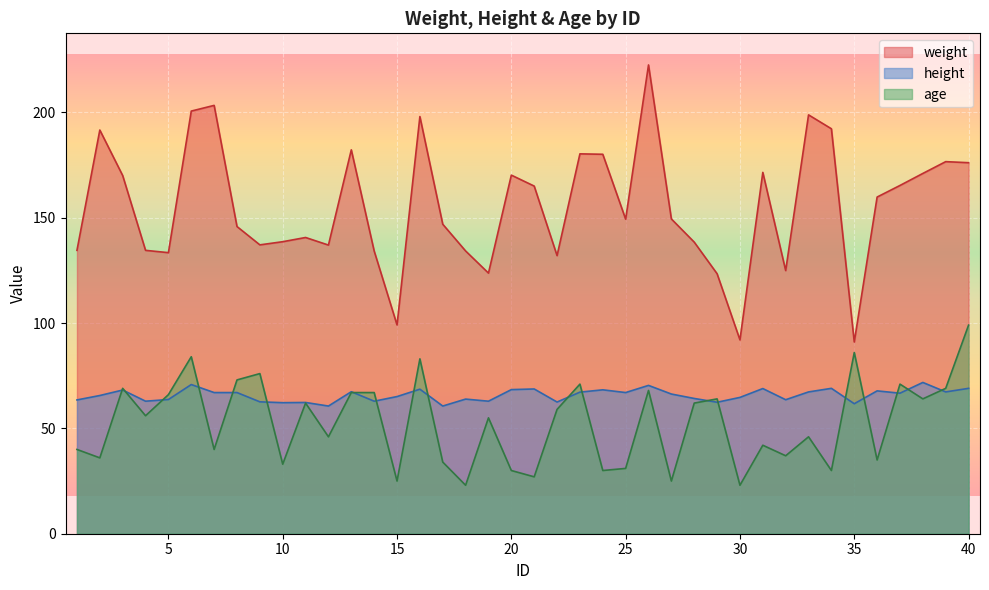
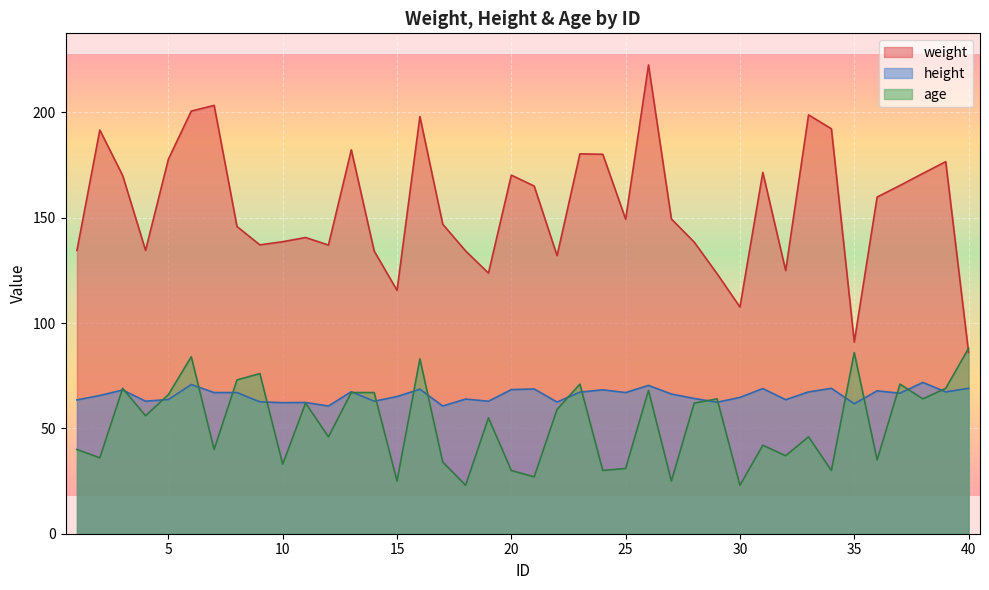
  {
    "weight": {
-     "5": 133,
+     "5": 178,
      "10": 139,
-     "15": 99,
+     "15": 116,
      "20": 170,
      "25": 149,
-     "30": 92,
+     "30": 108,
      "35": 91,
-     "40": 176
+     "40": 86
    },
    "height": {
      "5": 64,
      "10": 62,
      "15": 65,
      "20": 68,
      "25": 67,
      "30": 65,
      "35": 62,
      "40": 69
    },
    "age": {
      "5": 66,
      "10": 33,
      "15": 25,
      "20": 30,
      "25": 31,
      "30": 23,
      "35": 86,
-     "40": 99
+     "40": 88
    }
  }
